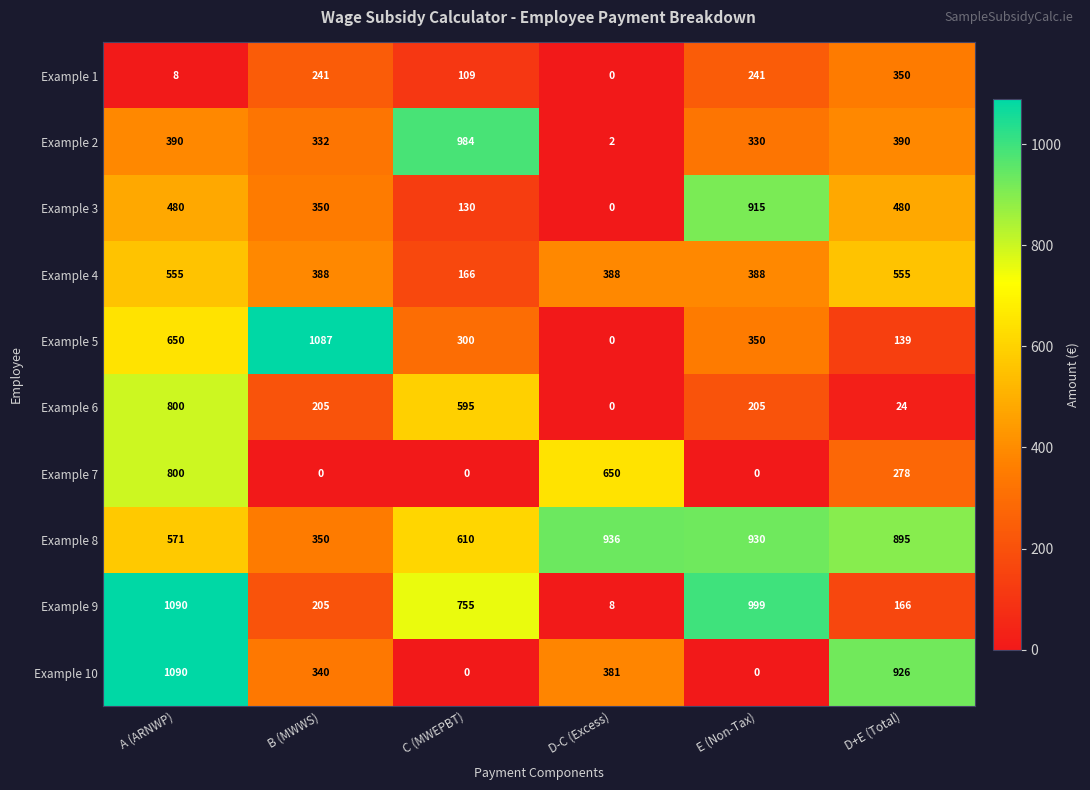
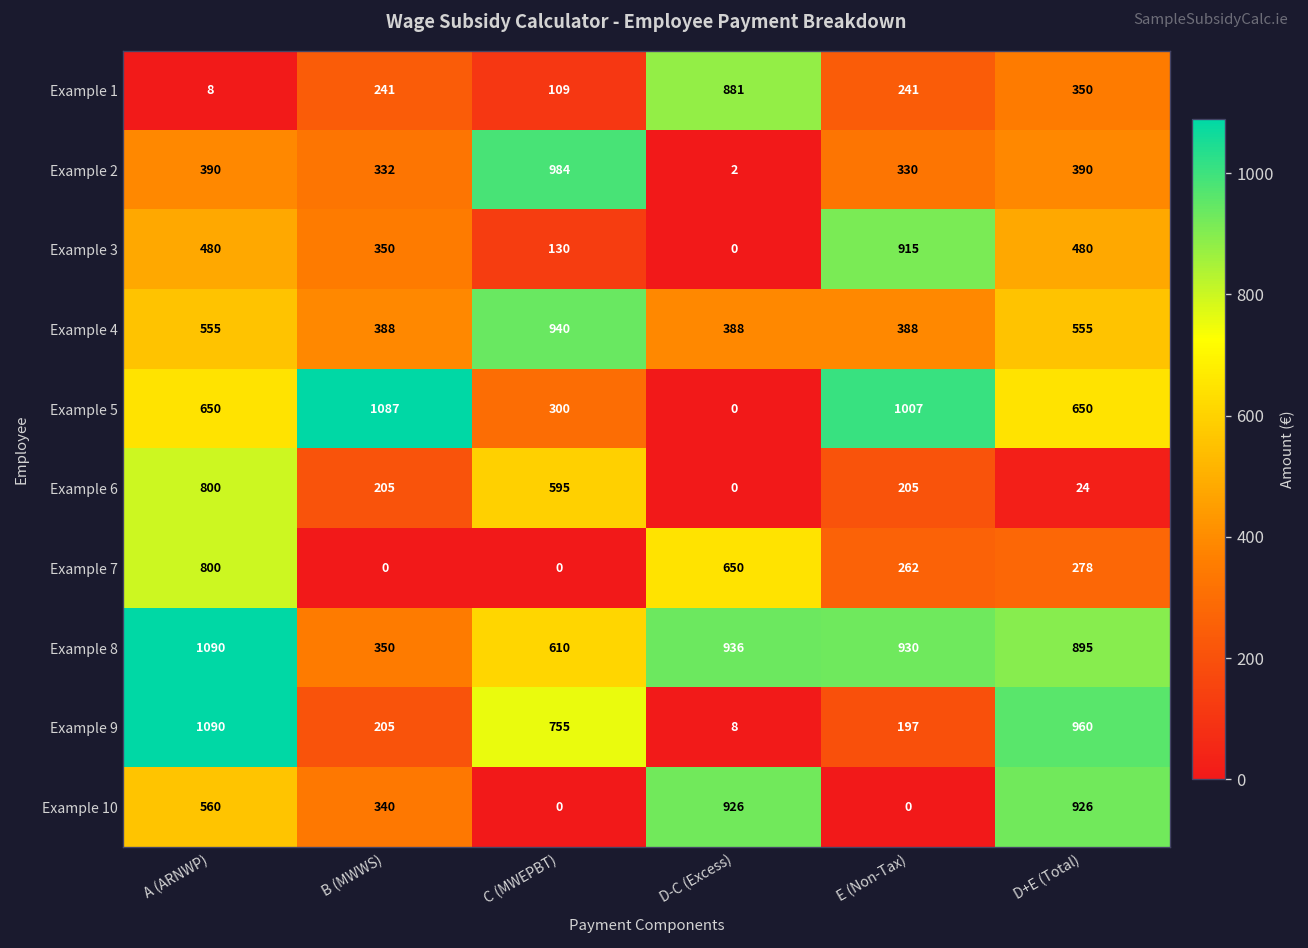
  {
    "Example 1": {
      "A (ARNWP)": 8,
      "B (MWWS)": 241,
      "C (MWEPBT)": 109,
-     "D-C (Excess)": 0,
+     "D-C (Excess)": 881,
      "E (Non-Tax)": 241,
      "D+E (Total)": 350
    },
    "Example 2": {
      "A (ARNWP)": 390,
      "B (MWWS)": 332,
      "C (MWEPBT)": 984,
      "D-C (Excess)": 2,
      "E (Non-Tax)": 330,
      "D+E (Total)": 390
    },
    "Example 3": {
      "A (ARNWP)": 480,
      "B (MWWS)": 350,
      "C (MWEPBT)": 130,
      "D-C (Excess)": 0,
      "E (Non-Tax)": 915,
      "D+E (Total)": 480
    },
    "Example 4": {
      "A (ARNWP)": 555,
      "B (MWWS)": 388,
-     "C (MWEPBT)": 166,
+     "C (MWEPBT)": 940,
      "D-C (Excess)": 388,
      "E (Non-Tax)": 388,
      "D+E (Total)": 555
    },
    "Example 5": {
      "A (ARNWP)": 650,
      "B (MWWS)": 1087,
      "C (MWEPBT)": 300,
      "D-C (Excess)": 0,
-     "E (Non-Tax)": 350,
-     "D+E (Total)": 139
+     "E (Non-Tax)": 1007,
+     "D+E (Total)": 650
    },
    "Example 6": {
      "A (ARNWP)": 800,
      "B (MWWS)": 205,
      "C (MWEPBT)": 595,
      "D-C (Excess)": 0,
      "E (Non-Tax)": 205,
      "D+E (Total)": 24
    },
    "Example 7": {
      "A (ARNWP)": 800,
      "B (MWWS)": 0,
      "C (MWEPBT)": 0,
      "D-C (Excess)": 650,
-     "E (Non-Tax)": 0,
+     "E (Non-Tax)": 262,
      "D+E (Total)": 278
    },
    "Example 8": {
-     "A (ARNWP)": 571,
+     "A (ARNWP)": 1090,
      "B (MWWS)": 350,
      "C (MWEPBT)": 610,
      "D-C (Excess)": 936,
      "E (Non-Tax)": 930,
      "D+E (Total)": 895
    },
    "Example 9": {
      "A (ARNWP)": 1090,
      "B (MWWS)": 205,
      "C (MWEPBT)": 755,
      "D-C (Excess)": 8,
-     "E (Non-Tax)": 999,
-     "D+E (Total)": 166
+     "E (Non-Tax)": 197,
+     "D+E (Total)": 960
    },
    "Example 10": {
-     "A (ARNWP)": 1090,
+     "A (ARNWP)": 560,
      "B (MWWS)": 340,
      "C (MWEPBT)": 0,
-     "D-C (Excess)": 381,
+     "D-C (Excess)": 926,
      "E (Non-Tax)": 0,
      "D+E (Total)": 926
    }
  }
